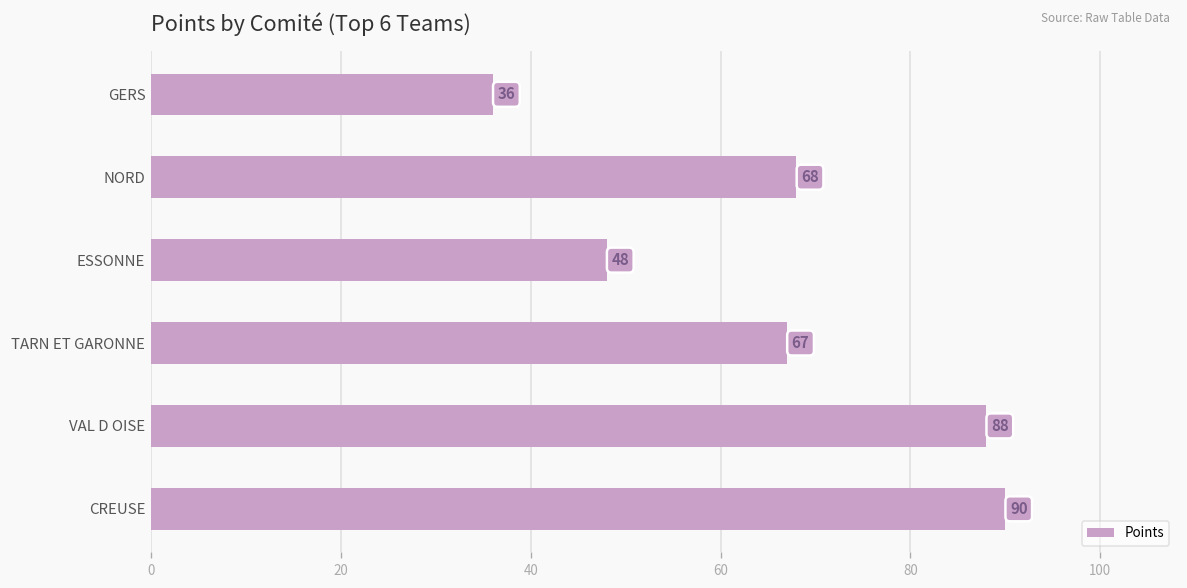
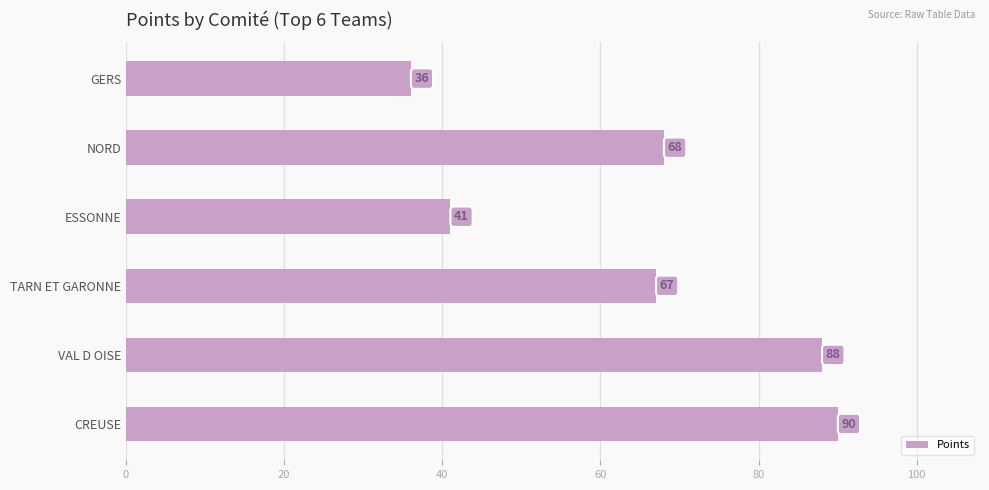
  {
-   "ESSONNE": 48
+   "ESSONNE": 41
  }
